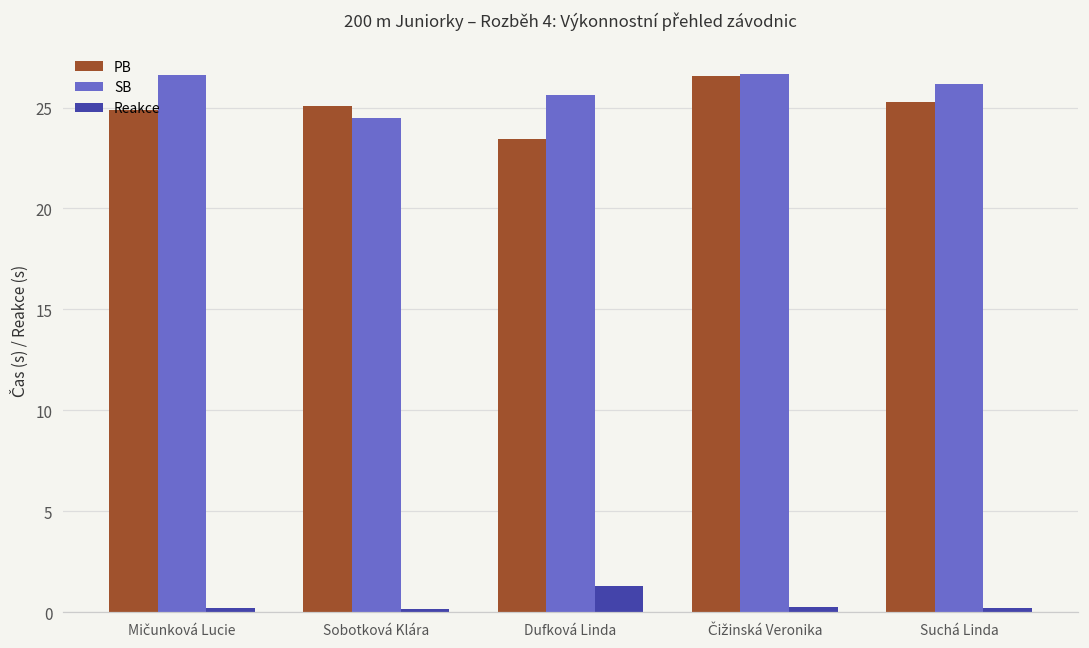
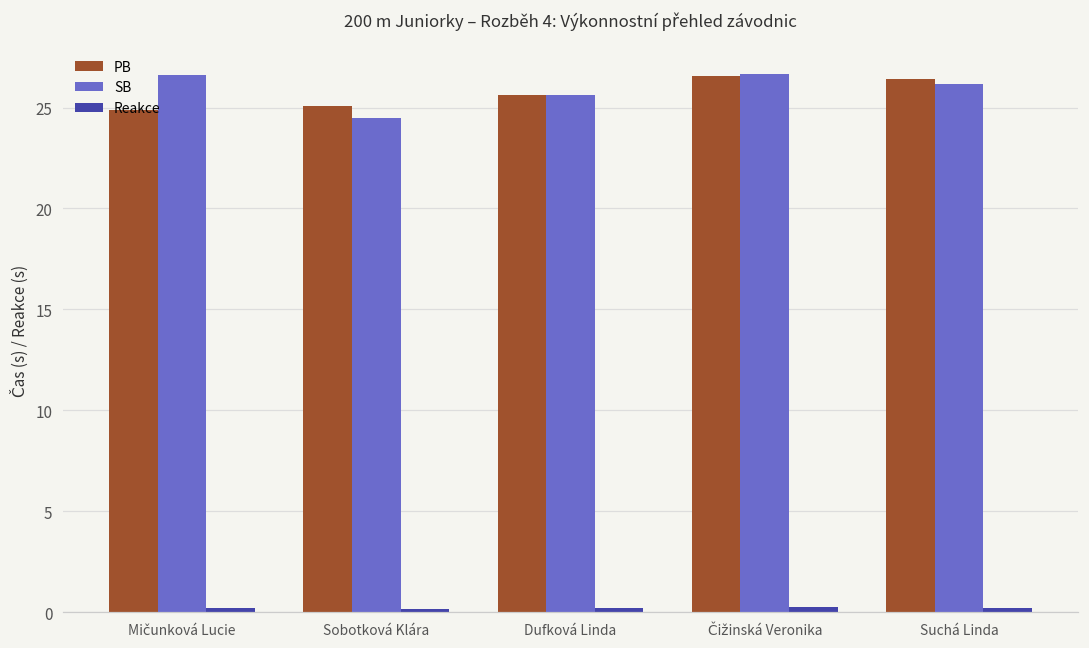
  {
    "PB": {
      "Mičunková Lucie": 24.9,
      "Sobotková Klára": 25.1,
-     "Dufková Linda": 23.4,
+     "Dufková Linda": 25.6,
      "Čižinská Veronika": 26.6,
-     "Suchá Linda": 25.3
+     "Suchá Linda": 26.4
    },
    "SB": {
      "Mičunková Lucie": 26.6,
      "Sobotková Klára": 24.5,
      "Dufková Linda": 25.6,
      "Čižinská Veronika": 26.7,
      "Suchá Linda": 26.2
    },
    "Reakce": {
      "Mičunková Lucie": 0.2,
      "Sobotková Klára": 0.1,
-     "Dufková Linda": 1.3,
+     "Dufková Linda": 0.2,
      "Čižinská Veronika": 0.2,
      "Suchá Linda": 0.2
    }
  }
